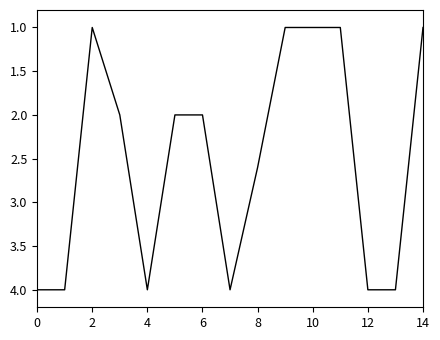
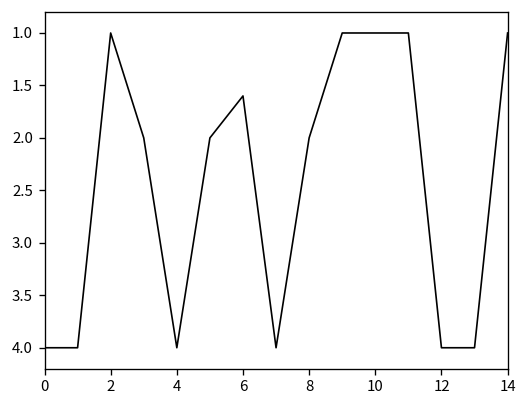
  {
    "0": 4.0,
    "2": 1.0,
    "4": 4.0,
-   "6": 2.0,
-   "8": 2.6,
+   "6": 1.6,
+   "8": 2.0,
    "10": 1.0,
    "12": 4.0,
    "14": 1.0
  }
